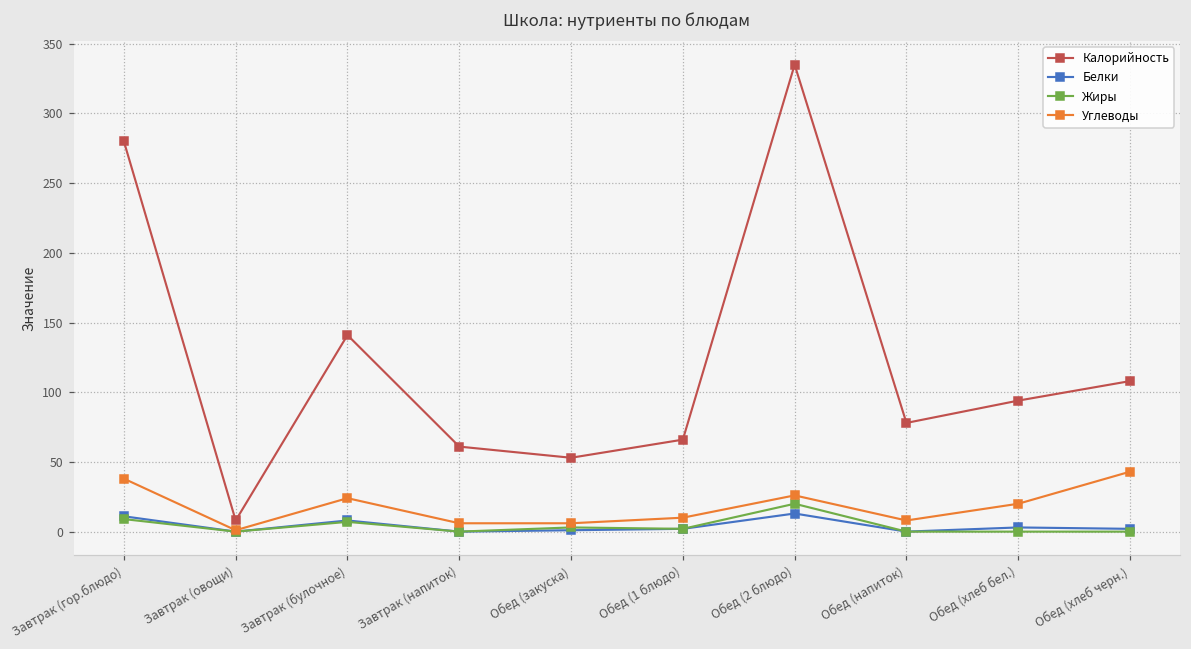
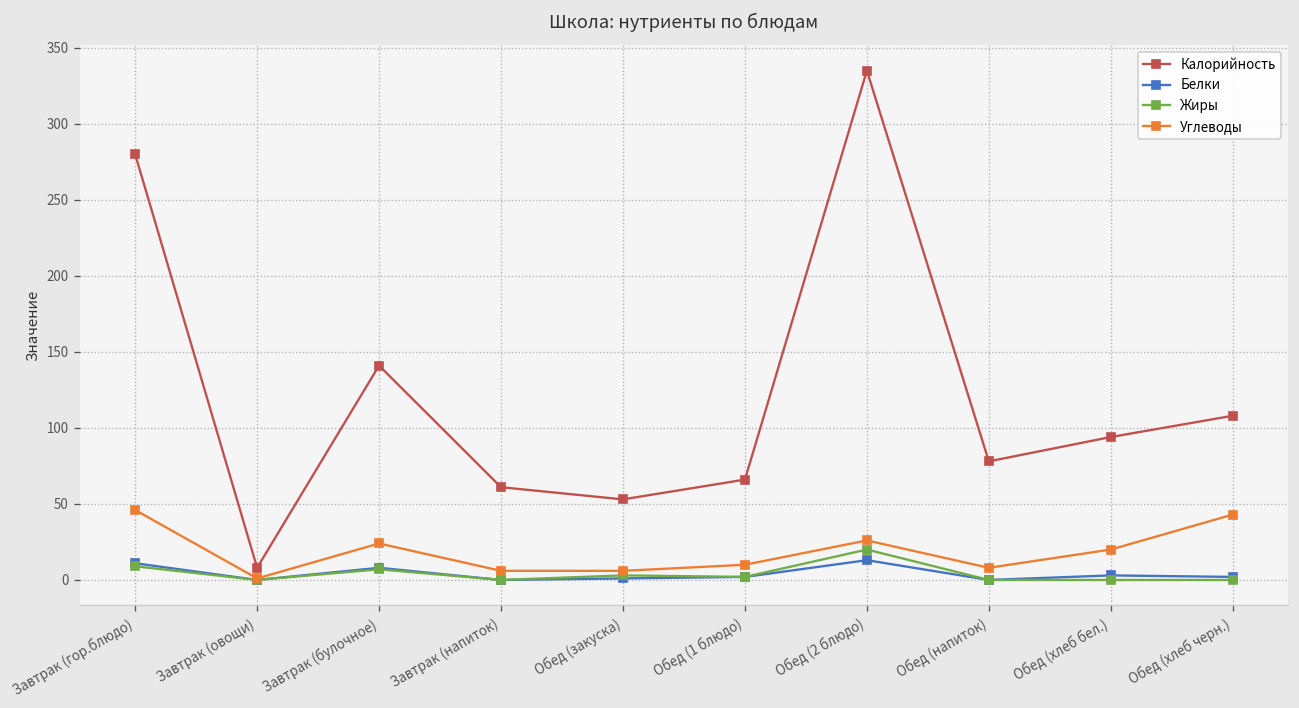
  {
    "Калорийность": {
      "Завтрак (гор.блюдо)": 280,
      "Завтрак (овощи)": 8,
      "Завтрак (булочное)": 141,
      "Завтрак (напиток)": 61,
      "Обед (закуска)": 53,
      "Обед (1 блюдо)": 66,
      "Обед (2 блюдо)": 335,
      "Обед (напиток)": 78,
      "Обед (хлеб бел.)": 94,
      "Обед (хлеб черн.)": 108
    },
    "Белки": {
      "Обед (2 блюдо)": 13,
      "Обед (хлеб бел.)": 3
    },
    "Жиры": {
      "Обед (2 блюдо)": 20,
      "Обед (хлеб бел.)": 0
    },
    "Углеводы": {
-     "Завтрак (гор.блюдо)": 38,
+     "Завтрак (гор.блюдо)": 46,
      "Завтрак (булочное)": 24,
      "Завтрак (напиток)": 6,
      "Обед (закуска)": 6,
      "Обед (1 блюдо)": 10,
      "Обед (2 блюдо)": 26,
      "Обед (напиток)": 8,
      "Обед (хлеб бел.)": 20,
      "Обед (хлеб черн.)": 43
    }
  }
